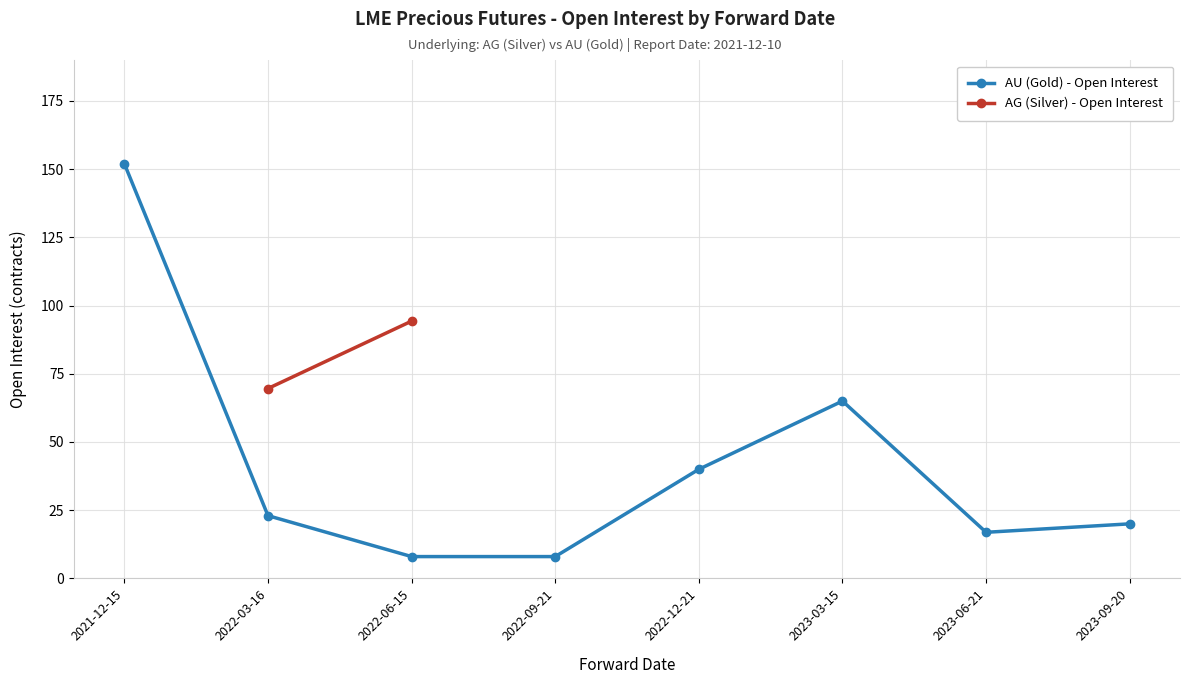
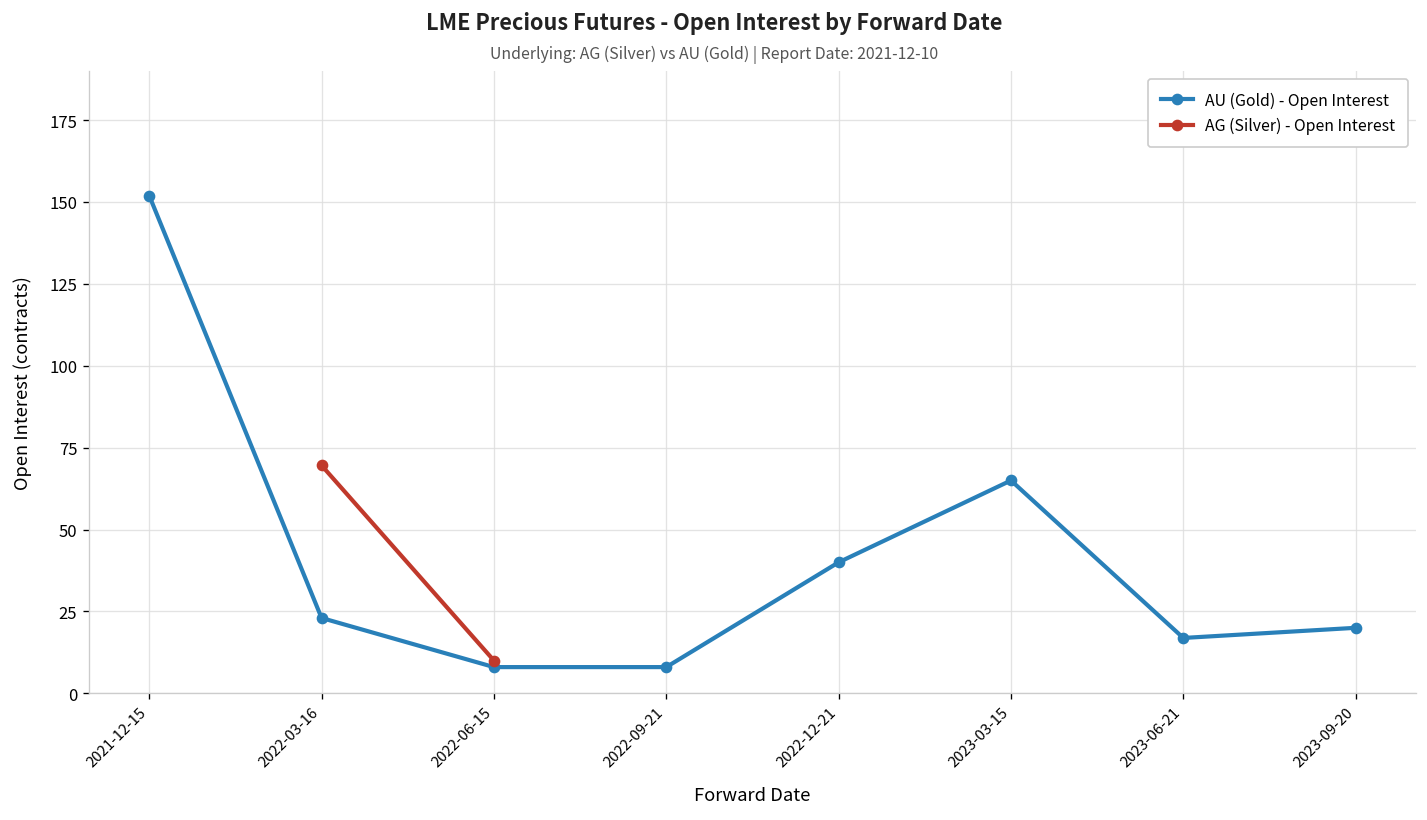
  {
    "AU (Gold) - Open Interest": {
      "2021-12-15": 152,
      "2022-03-16": 23,
      "2022-06-15": 8,
      "2022-09-21": 8,
      "2022-12-21": 40,
      "2023-03-15": 65,
      "2023-06-21": 17,
      "2023-09-20": 20
    },
    "AG (Silver) - Open Interest": {
      "2022-03-16": 70,
-     "2022-06-15": 94
+     "2022-06-15": 10
    }
  }
